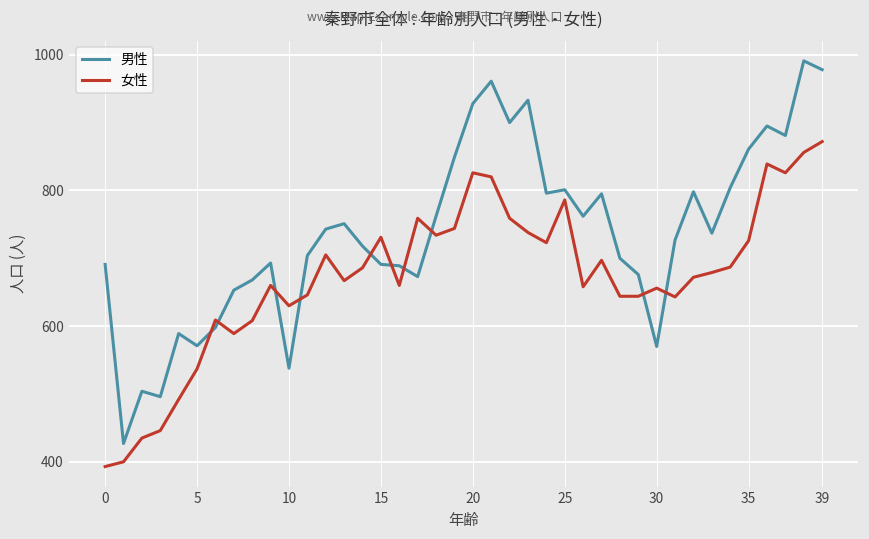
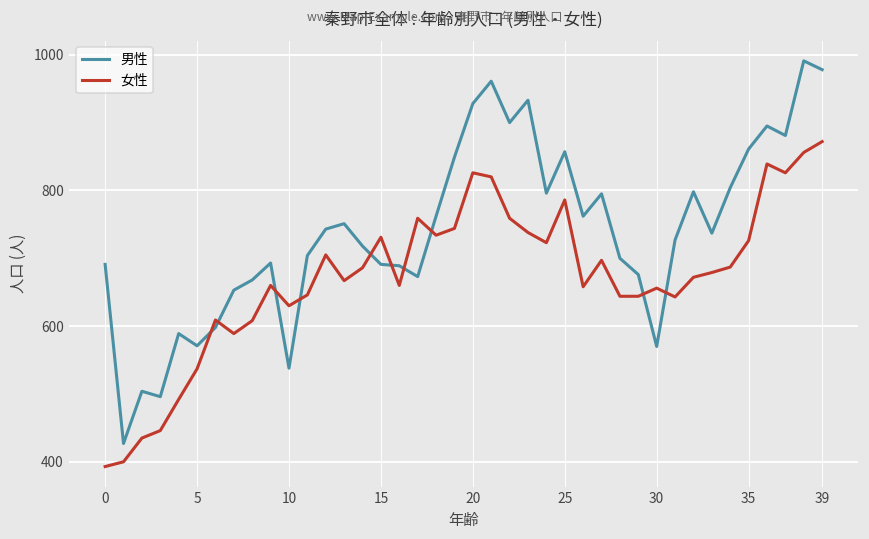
  {
    "男性": {
      "0": 690,
      "5": 570,
      "10": 540,
      "15": 690,
      "20": 930,
-     "25": 800,
+     "25": 860,
      "30": 570,
      "35": 860,
      "39": 980
    },
    "女性": {
      "0": 390,
      "5": 540,
      "10": 630,
      "15": 730,
      "20": 830,
      "25": 790,
      "30": 660,
      "35": 730,
      "39": 870
    }
  }
